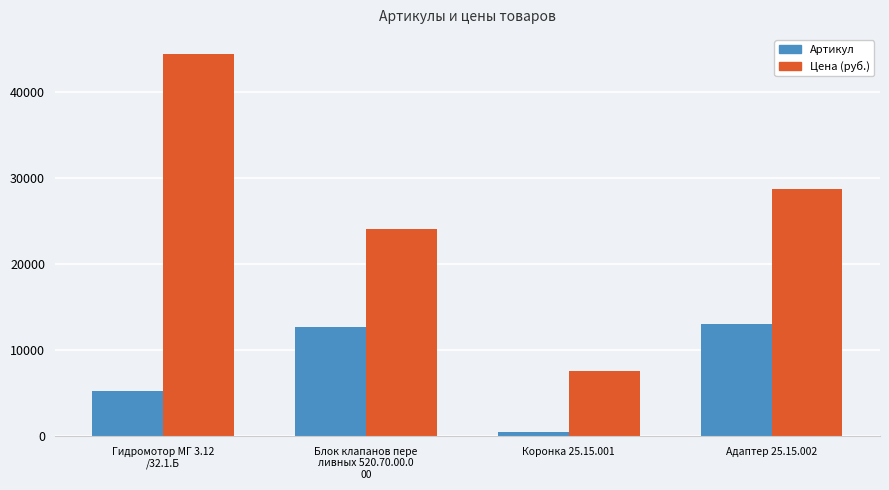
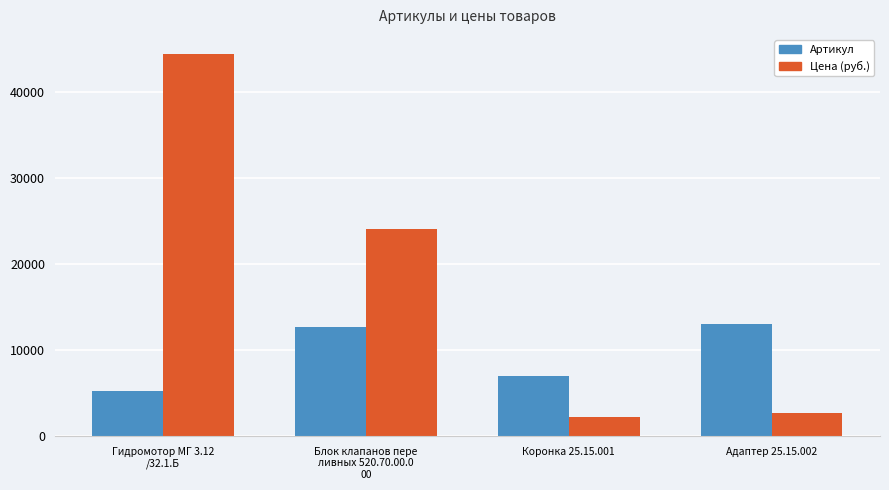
  {
    "Артикул": {
      "Гидромотор МГ 3.12 /32.1.Б": 5000,
      "Блок клапанов пере ливных 520.70.00.0 00": 13000,
-     "Коронка 25.15.001": 0,
+     "Коронка 25.15.001": 7000,
      "Адаптер 25.15.002": 13000
    },
    "Цена (руб.)": {
      "Гидромотор МГ 3.12 /32.1.Б": 44000,
      "Блок клапанов пере ливных 520.70.00.0 00": 24000,
-     "Коронка 25.15.001": 8000,
-     "Адаптер 25.15.002": 29000
+     "Коронка 25.15.001": 2000,
+     "Адаптер 25.15.002": 3000
    }
  }
